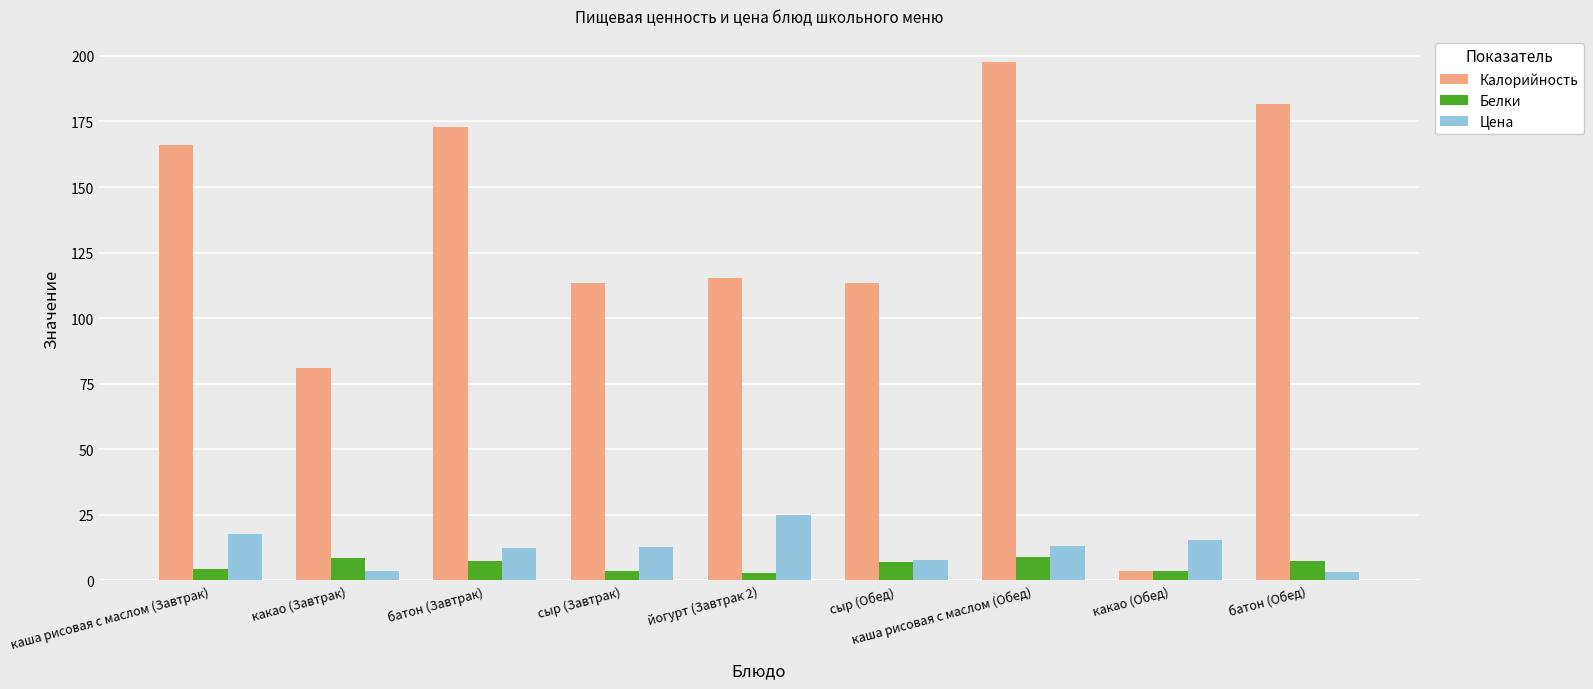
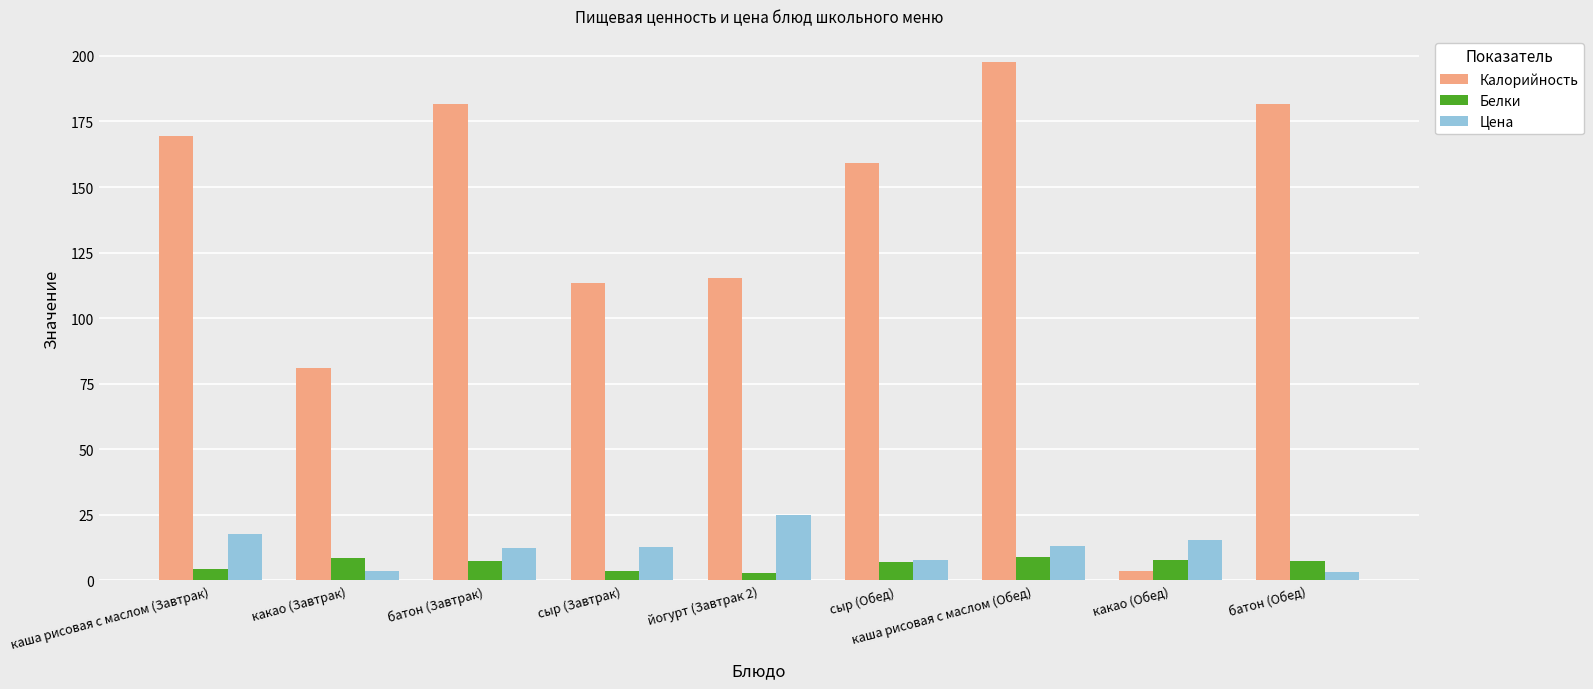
  {
    "Калорийность": {
-     "каша рисовая с маслом (Завтрак)": 166,
+     "каша рисовая с маслом (Завтрак)": 169,
      "какао (Завтрак)": 81,
-     "батон (Завтрак)": 173,
+     "батон (Завтрак)": 182,
      "сыр (Завтрак)": 113,
      "йогурт (Завтрак 2)": 115,
-     "сыр (Обед)": 113,
+     "сыр (Обед)": 159,
      "каша рисовая с маслом (Обед)": 198,
      "какао (Обед)": 4,
      "батон (Обед)": 182
    },
    "Белки": {
      "каша рисовая с маслом (Завтрак)": 4,
      "какао (Завтрак)": 9,
      "батон (Завтрак)": 7,
      "сыр (Завтрак)": 3,
      "йогурт (Завтрак 2)": 3,
      "сыр (Обед)": 7,
      "каша рисовая с маслом (Обед)": 9,
-     "какао (Обед)": 4,
+     "какао (Обед)": 8,
      "батон (Обед)": 7
    },
    "Цена": {
      "каша рисовая с маслом (Завтрак)": 18,
      "какао (Завтрак)": 4,
      "батон (Завтрак)": 12,
      "сыр (Завтрак)": 13,
      "йогурт (Завтрак 2)": 25,
      "сыр (Обед)": 8,
      "каша рисовая с маслом (Обед)": 13,
      "какао (Обед)": 15,
      "батон (Обед)": 3
    }
  }
